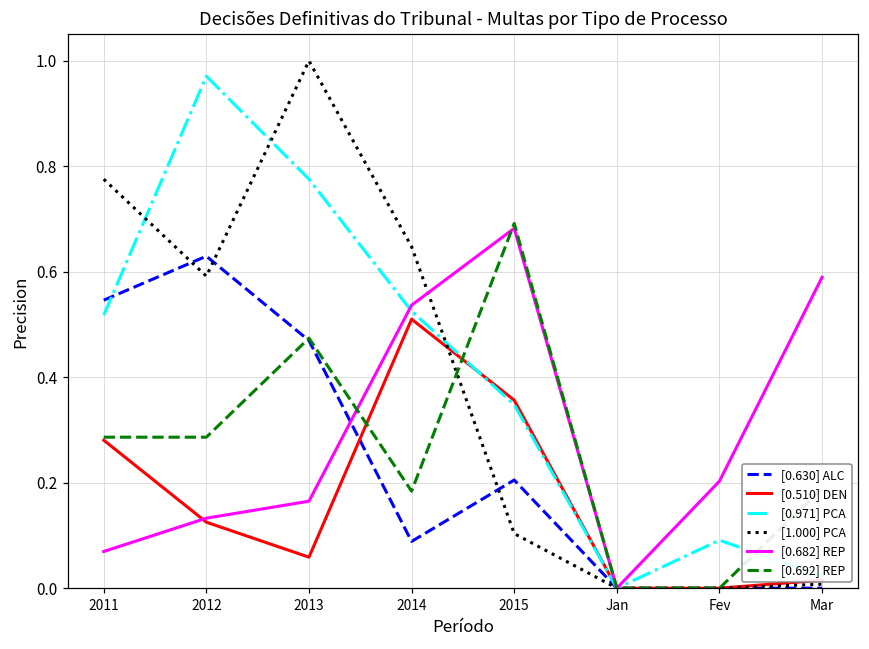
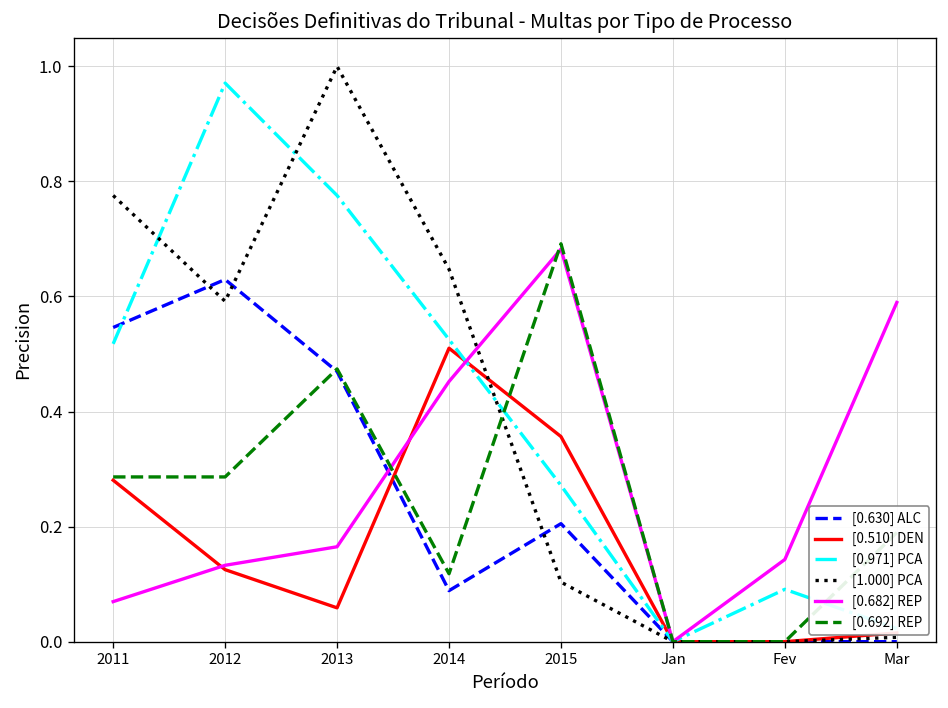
  {
    "[0.630] ALC": {
      "2011": 0.55,
      "2012": 0.63,
      "2014": 0.09,
      "2015": 0.21,
      "Mar": 0.00
    },
    "[0.510] DEN": {
      "2011": 0.28,
      "2012": 0.13,
      "2013": 0.06,
      "2014": 0.51,
      "2015": 0.36
    },
    "[0.971] PCA": {
      "2011": 0.52,
      "2012": 0.97,
      "2013": 0.78,
      "2014": 0.53,
-     "2015": 0.35,
+     "2015": 0.27,
      "Fev": 0.09
    },
    "[1.000] PCA": {
      "2011": 0.78,
      "2012": 0.59,
      "2013": 1.00,
      "2014": 0.65,
      "2015": 0.10,
      "Mar": 0.01
    },
    "[0.682] REP": {
      "2011": 0.07,
      "2012": 0.13,
      "2013": 0.16,
-     "2014": 0.54,
+     "2014": 0.45,
      "2015": 0.68,
-     "Fev": 0.20,
+     "Fev": 0.14,
      "Mar": 0.59
    },
    "[0.692] REP": {
      "2011": 0.29,
      "2012": 0.29,
-     "2014": 0.18,
+     "2014": 0.12,
      "2015": 0.69
    }
  }
